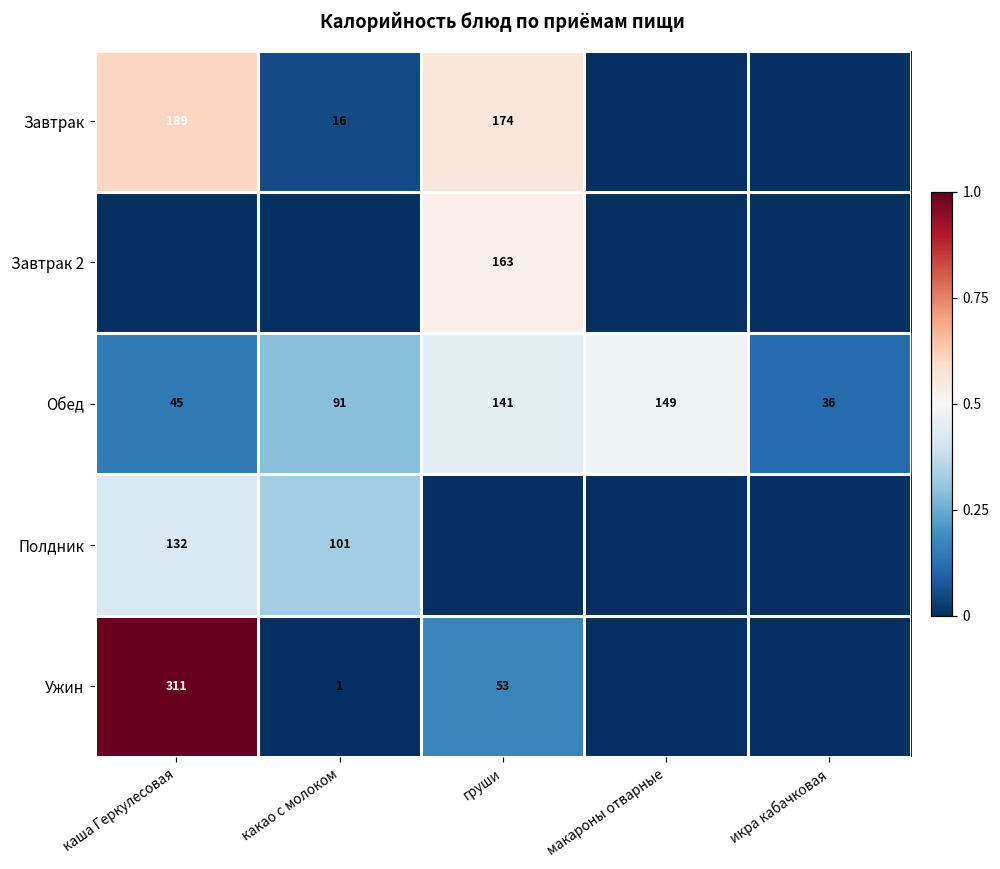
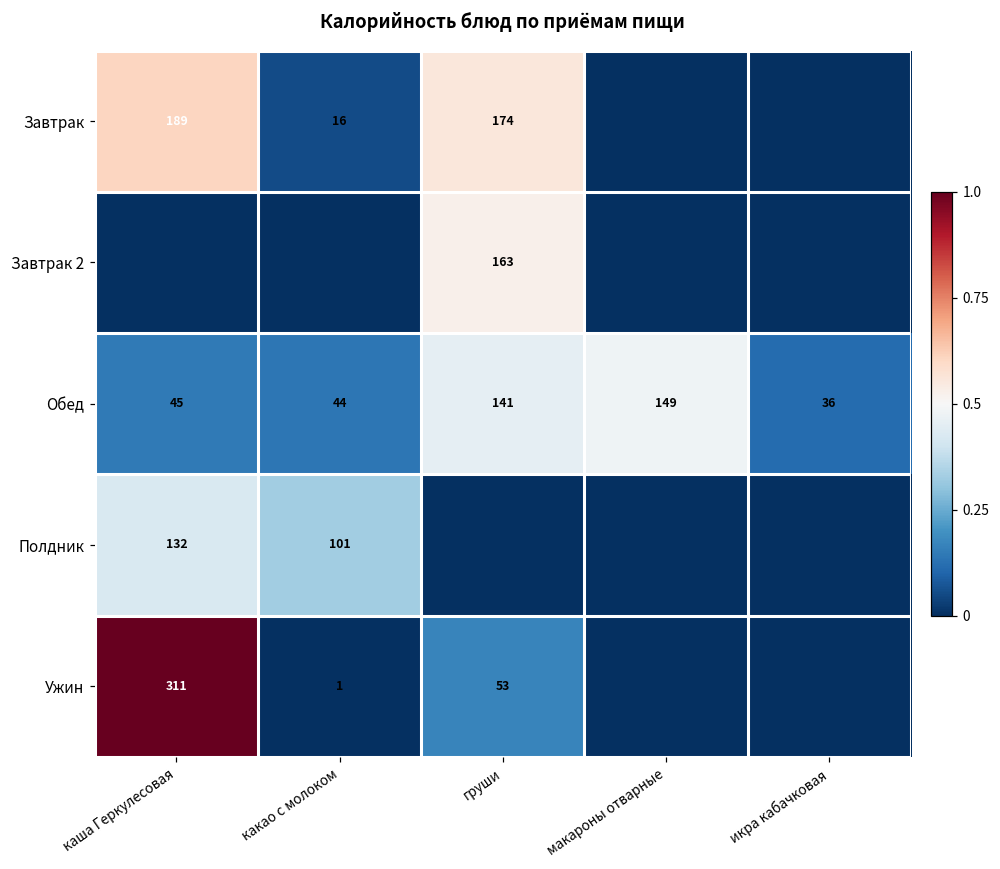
  {
    "Завтрак": {
      "каша Геркулесовая": 189,
      "какао с молоком": 16,
      "груши": 174
    },
    "Завтрак 2": {
      "груши": 163
    },
    "Обед": {
      "каша Геркулесовая": 45,
-     "какао с молоком": 91,
+     "какао с молоком": 44,
      "груши": 141,
      "макароны отварные": 149,
      "икра кабачковая": 36
    },
    "Полдник": {
      "каша Геркулесовая": 132,
      "какао с молоком": 101
    },
    "Ужин": {
      "каша Геркулесовая": 311,
      "какао с молоком": 1,
      "груши": 53
    }
  }
